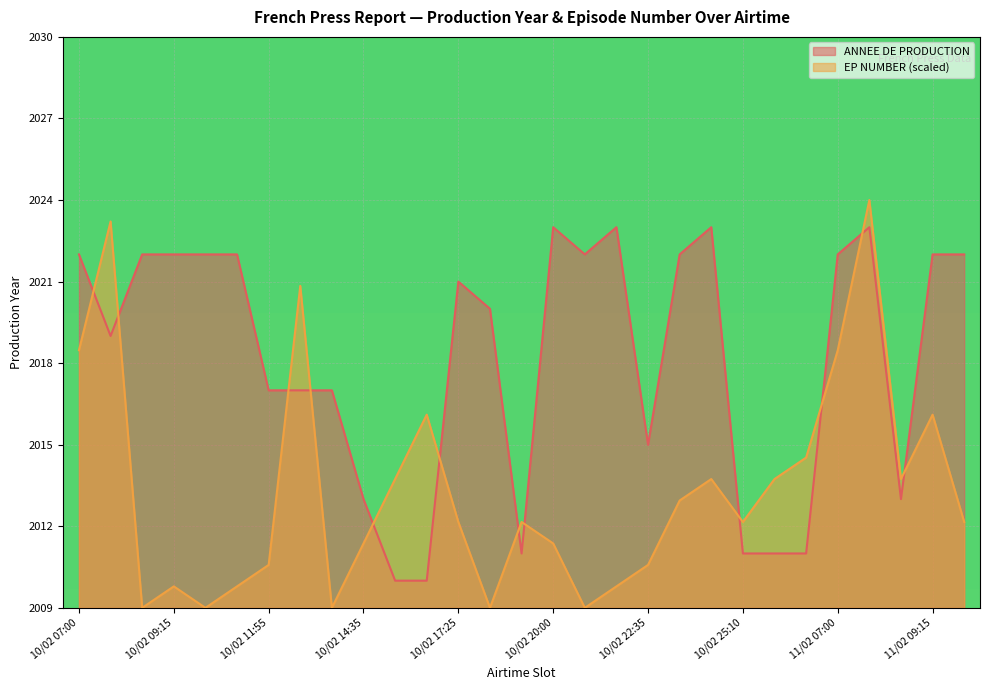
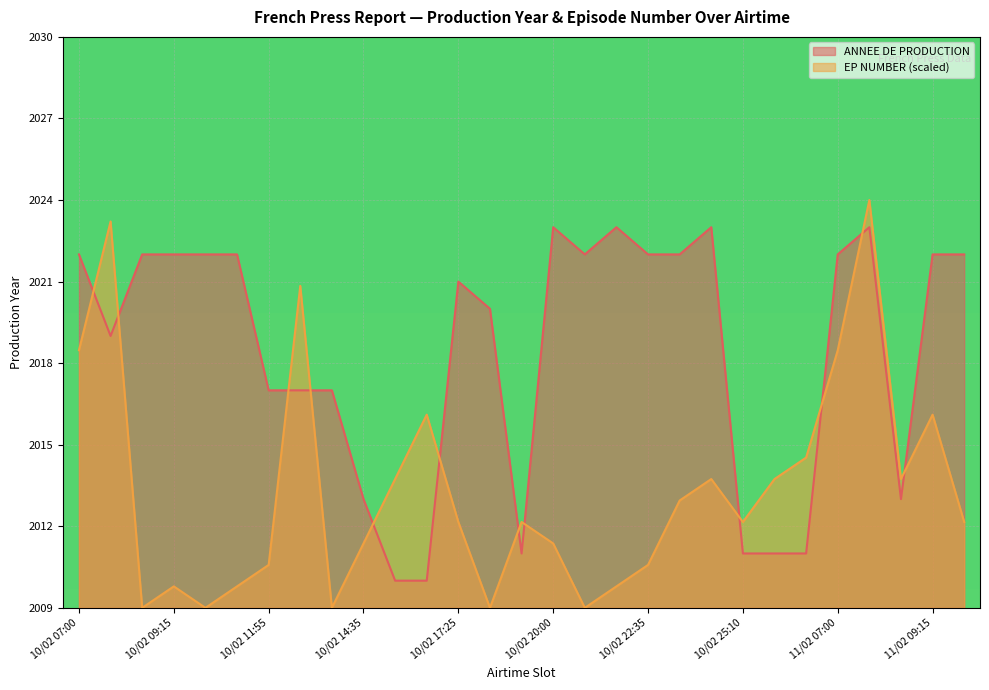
  {
    "ANNEE DE PRODUCTION": {
      "10/02 07:00": 2022,
      "10/02 09:15": 2022,
      "10/02 11:55": 2017,
      "10/02 14:35": 2013,
      "10/02 17:25": 2021,
      "10/02 20:00": 2023,
-     "10/02 22:35": 2015,
+     "10/02 22:35": 2022,
      "10/02 25:10": 2011,
      "11/02 07:00": 2022,
      "11/02 09:15": 2022
    },
    "EP NUMBER (scaled)": {
      "10/02 07:00": 2018.5,
      "10/02 09:15": 2009.8,
      "10/02 11:55": 2010.6,
      "10/02 14:35": 2011.4,
      "10/02 17:25": 2012.2,
      "10/02 20:00": 2011.4,
      "10/02 22:35": 2010.6,
      "10/02 25:10": 2012.2,
      "11/02 07:00": 2018.5,
      "11/02 09:15": 2016.1
    }
  }
